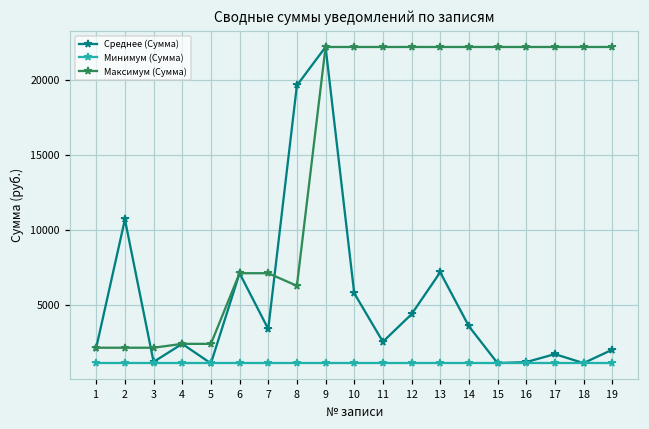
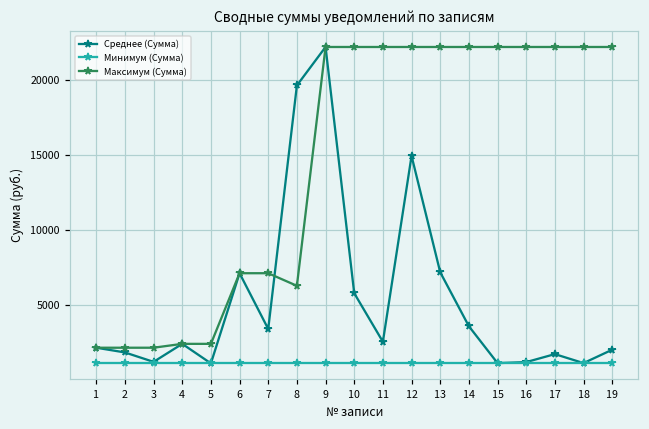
  {
    "Среднее (Сумма)": {
-     "2": 10700,
+     "2": 1800,
      "7": 3400,
      "8": 19600,
      "10": 5800,
      "11": 2500,
-     "12": 4400,
+     "12": 14900,
      "13": 7200,
      "14": 3600,
      "17": 1700,
      "19": 2000
    },
    "Минимум (Сумма)": {
      "1": 1100,
      "2": 1100,
      "4": 1100,
      "6": 1100,
      "7": 1100,
      "8": 1100,
      "9": 1100,
      "10": 1100,
      "11": 1100,
      "12": 1100,
      "13": 1100,
      "14": 1100,
      "17": 1100,
      "19": 1100
    },
    "Максимум (Сумма)": {
      "2": 2100,
      "3": 2100,
      "5": 2400,
      "7": 7100,
      "8": 6300,
      "10": 22200,
      "11": 22200,
      "12": 22200,
      "13": 22200,
      "14": 22200,
      "15": 22200,
      "16": 22200,
      "17": 22200,
      "18": 22200,
      "19": 22200
    }
  }
